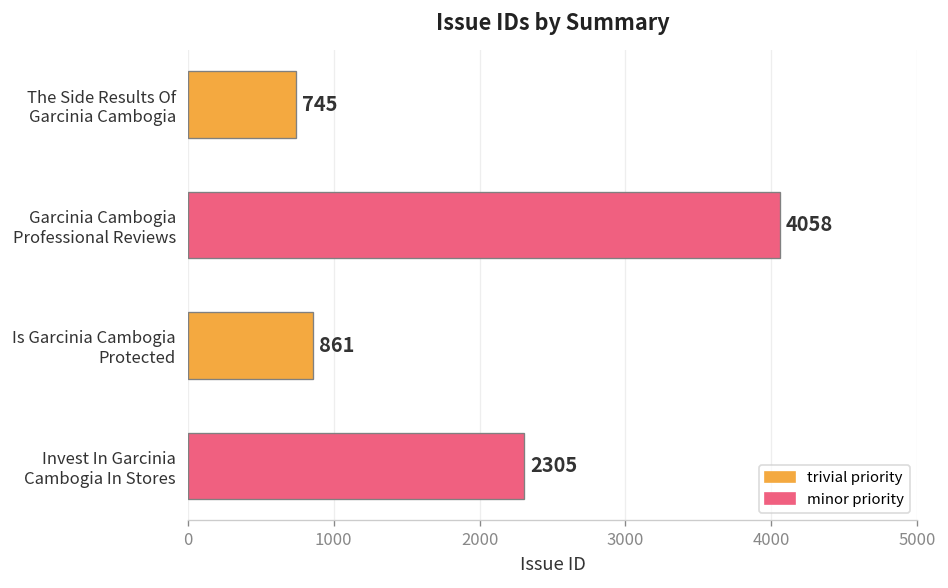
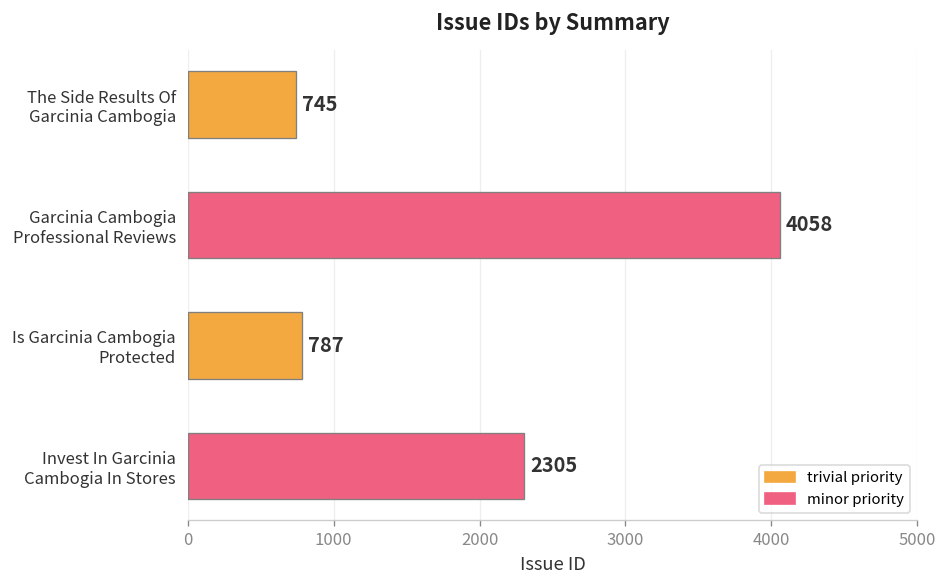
  {
    "The Side Results Of Garcinia Cambogia": 745,
    "Garcinia Cambogia Professional Reviews": 4058,
-   "Is Garcinia Cambogia Protected": 861,
+   "Is Garcinia Cambogia Protected": 787,
    "Invest In Garcinia Cambogia In Stores": 2305
  }
